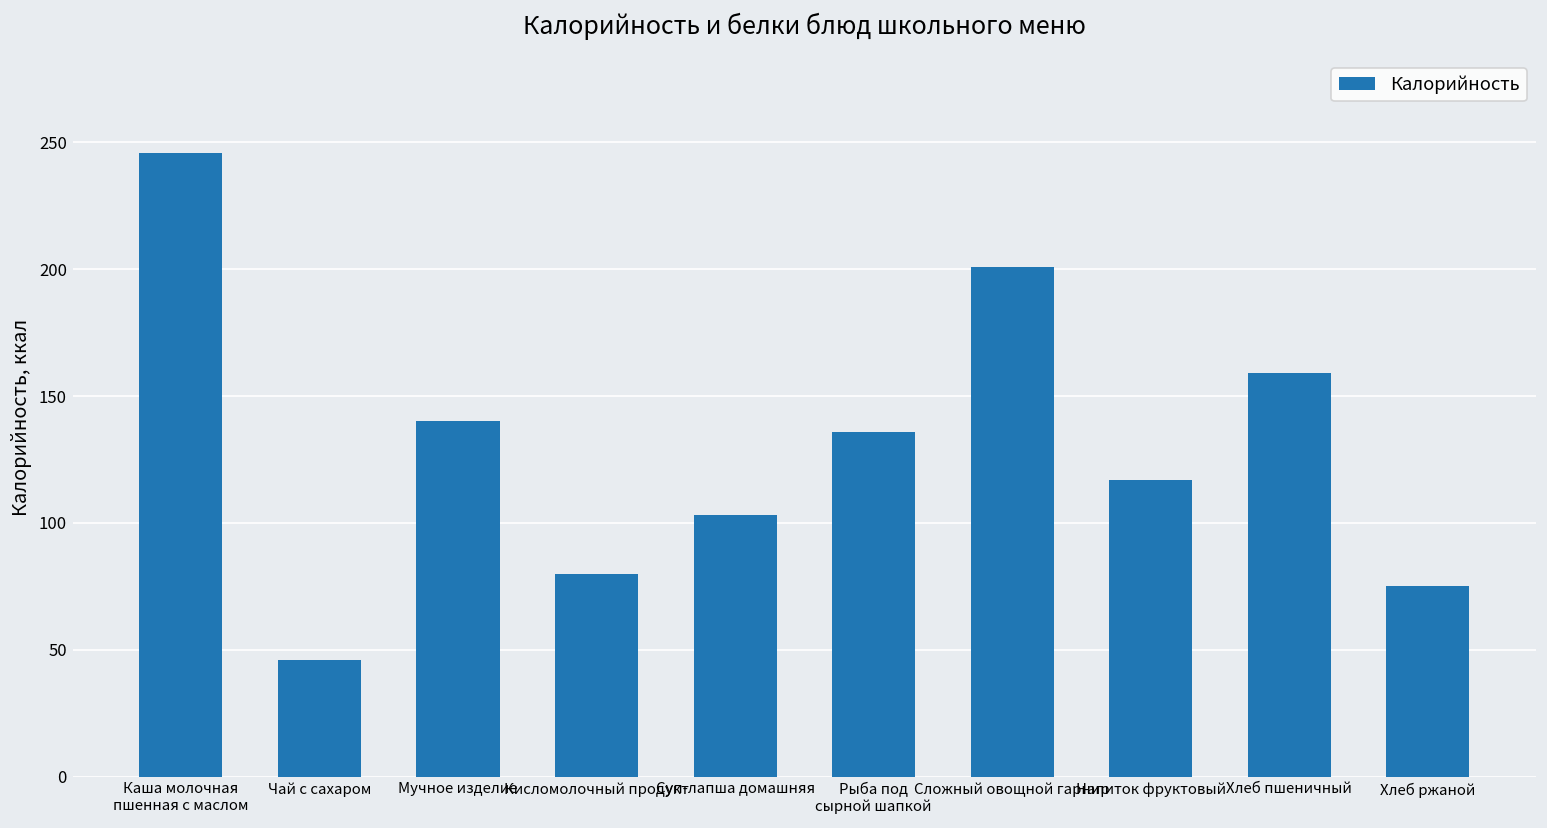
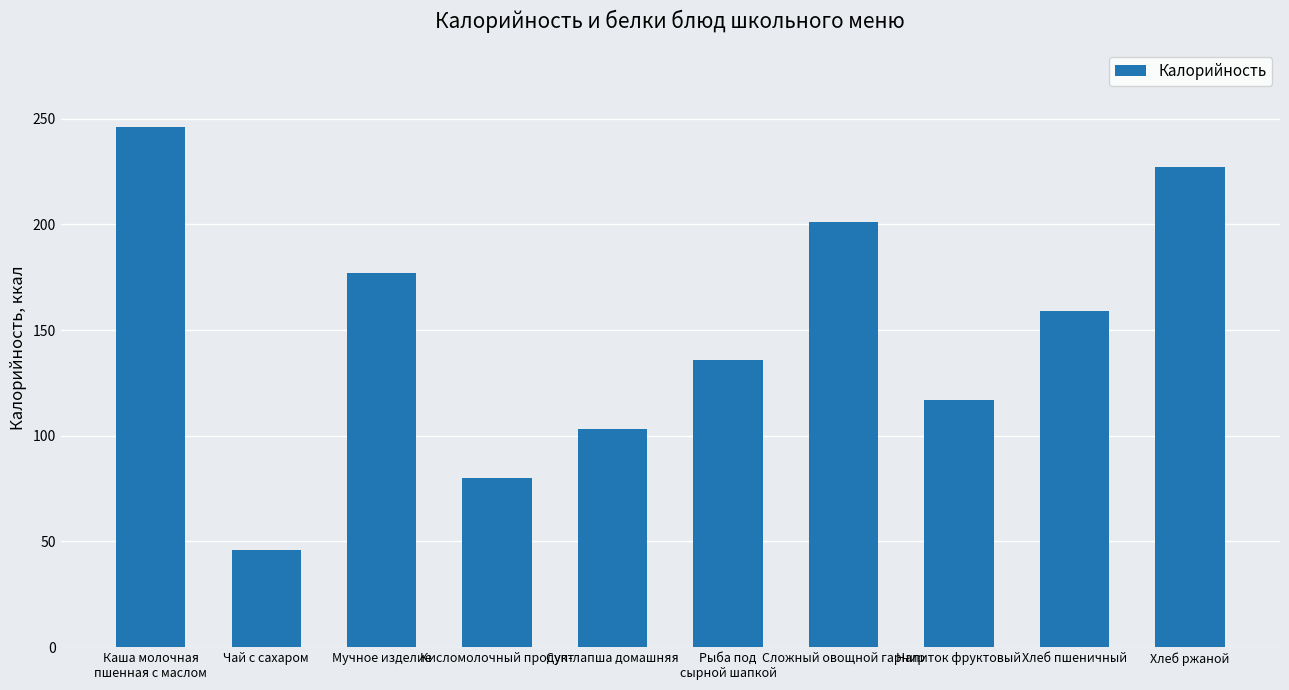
  {
    "Каша молочная пшенная с маслом": 246,
    "Чай с сахаром": 46,
-   "Мучное изделие": 140,
+   "Мучное изделие": 177,
    "Рыба под сырной шапкой": 136,
    "Хлеб пшеничный": 159,
-   "Хлеб ржаной": 75
+   "Хлеб ржаной": 227
  }
